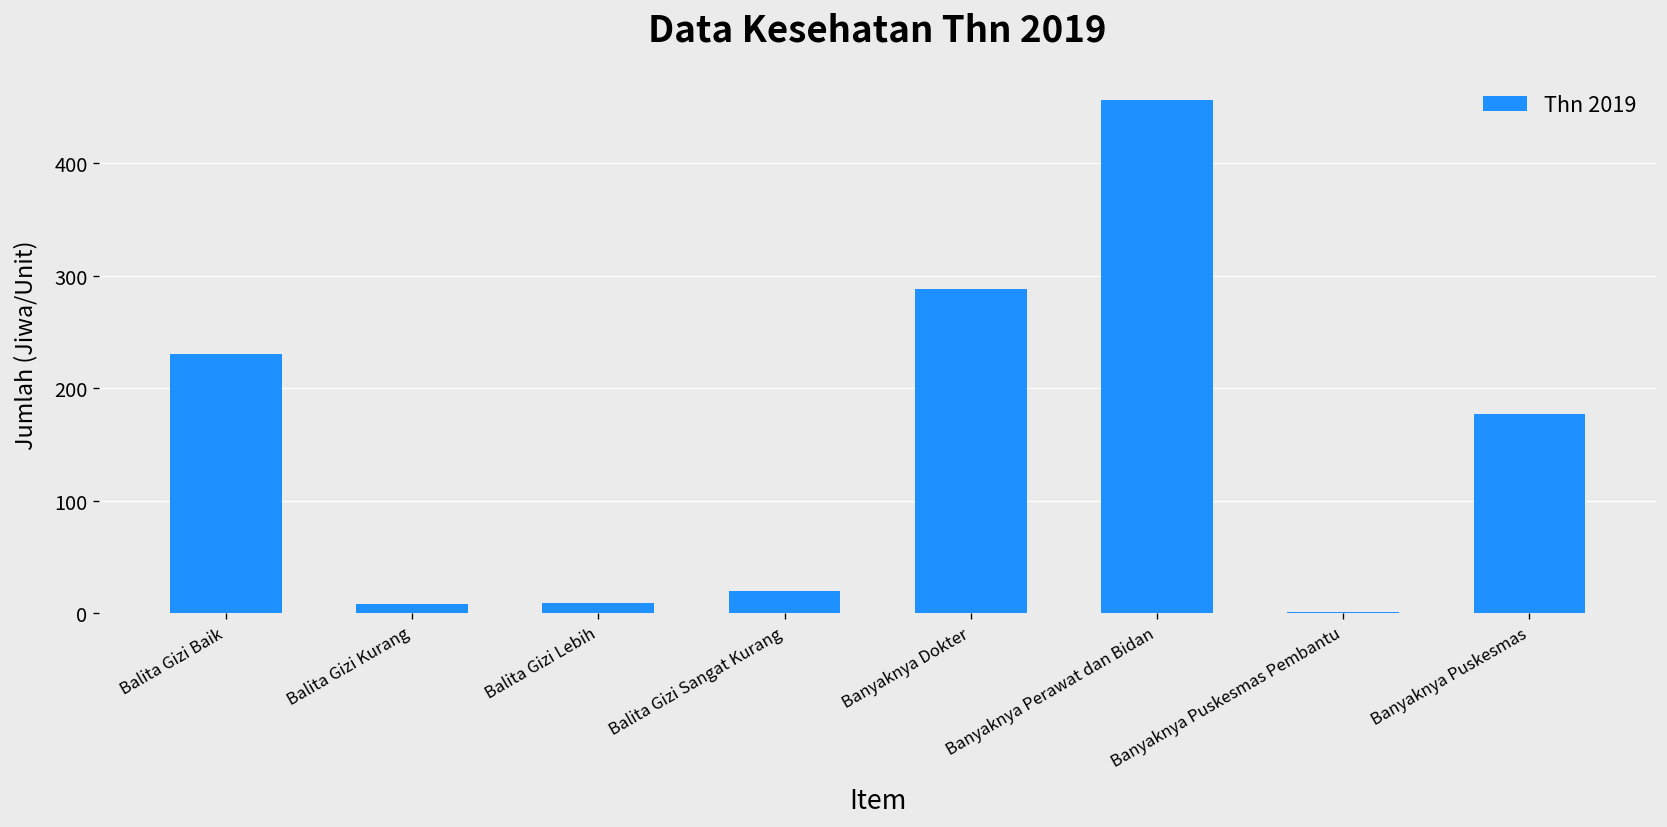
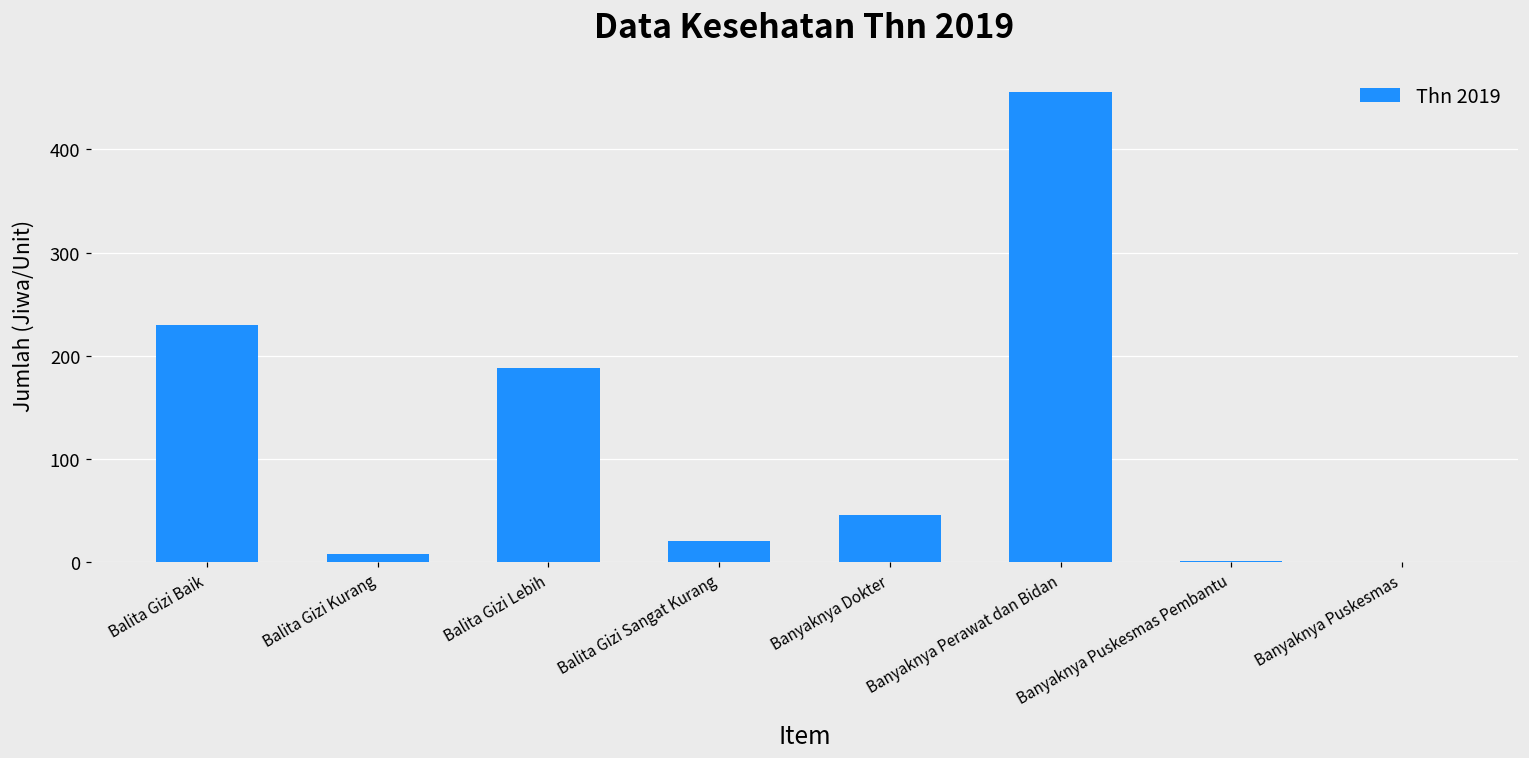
  {
    "Balita Gizi Baik": 230,
    "Balita Gizi Kurang": 10,
-   "Balita Gizi Lebih": 10,
+   "Balita Gizi Lebih": 190,
    "Balita Gizi Sangat Kurang": 20,
-   "Banyaknya Dokter": 290,
+   "Banyaknya Dokter": 50,
    "Banyaknya Perawat dan Bidan": 460,
-   "Banyaknya Puskesmas": 180
+   "Banyaknya Puskesmas": 0
  }
